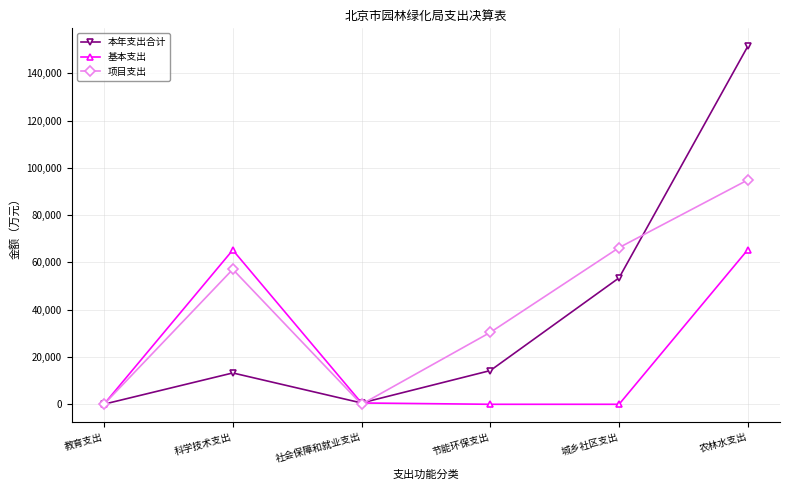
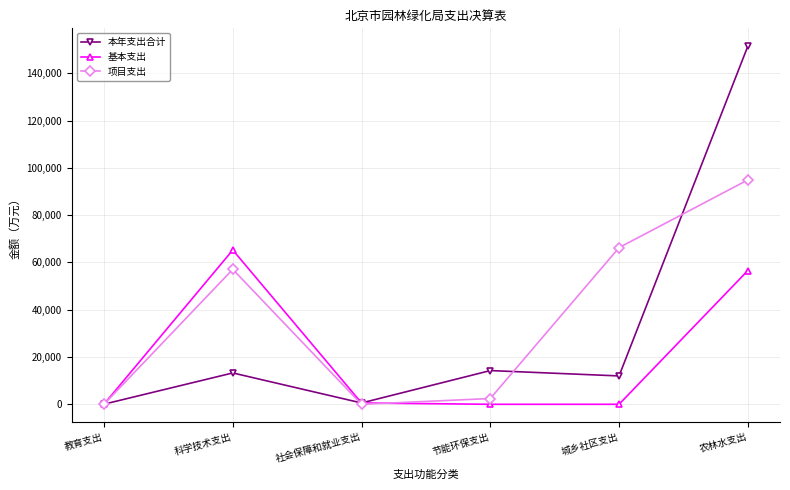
  {
    "本年支出合计": {
      "科学技术支出": "13,000",
      "节能环保支出": "14,000",
-     "城乡社区支出": "53,000",
+     "城乡社区支出": "12,000",
      "农林水支出": "151,000"
    },
    "基本支出": {
      "科学技术支出": "65,000",
      "节能环保支出": "0",
      "城乡社区支出": "0",
-     "农林水支出": "65,000"
+     "农林水支出": "57,000"
    },
    "项目支出": {
      "科学技术支出": "57,000",
-     "节能环保支出": "30,000",
+     "节能环保支出": "2,000",
      "城乡社区支出": "66,000",
      "农林水支出": "95,000"
    }
  }
